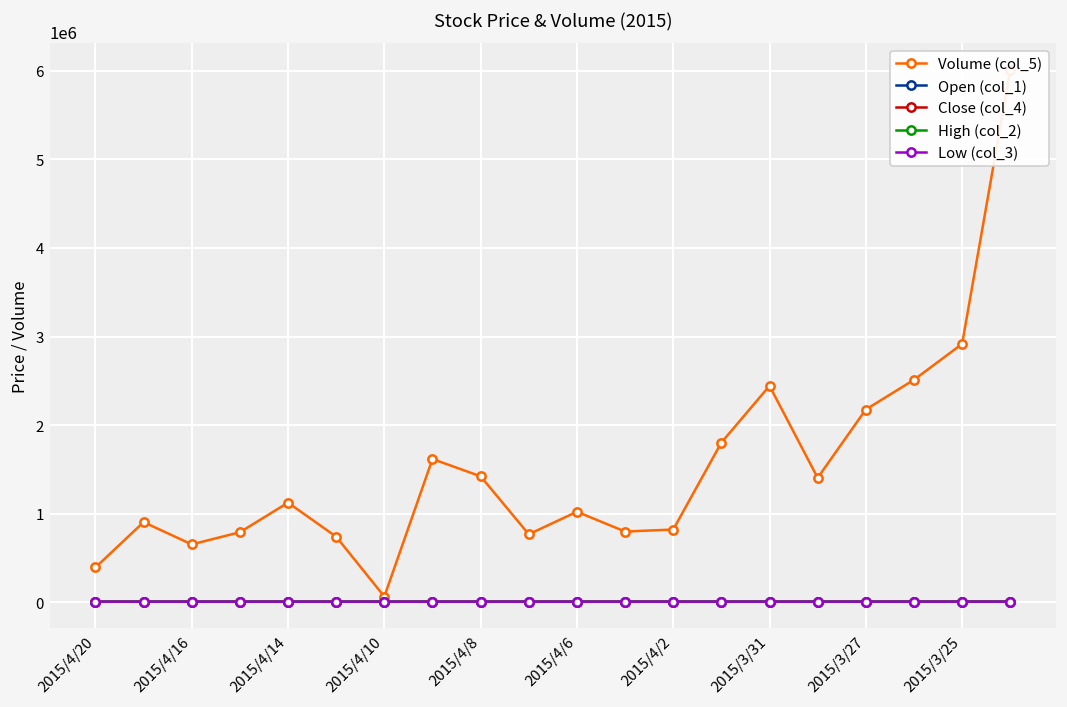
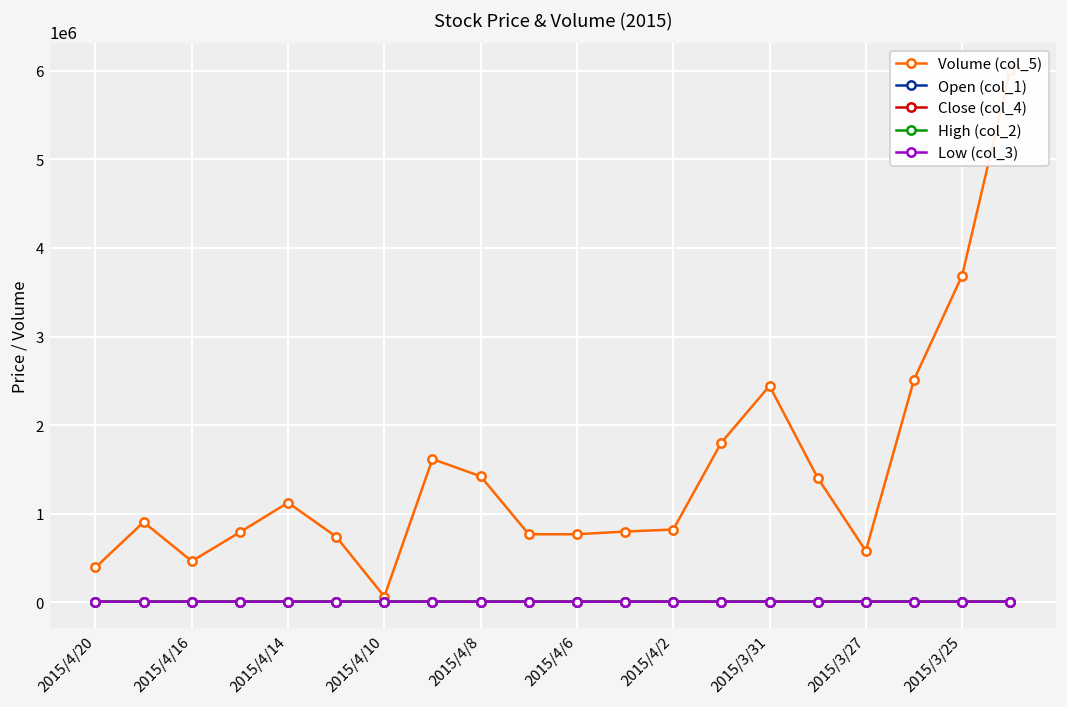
  {
    "Volume (col_5)": {
      "2015/4/20": 400000,
-     "2015/4/16": 700000,
+     "2015/4/16": 500000,
      "2015/4/14": 1100000,
      "2015/4/10": 100000,
      "2015/4/8": 1400000,
-     "2015/4/6": 1000000,
+     "2015/4/6": 800000,
      "2015/4/2": 800000,
      "2015/3/31": 2400000,
-     "2015/3/27": 2200000,
-     "2015/3/25": 2900000
+     "2015/3/27": 600000,
+     "2015/3/25": 3700000
    },
    "Low (col_3)": {
      "2015/4/20": 0,
      "2015/4/16": 0,
      "2015/4/14": 0,
      "2015/4/10": 0,
      "2015/4/8": 0,
      "2015/4/6": 0,
      "2015/4/2": 0,
      "2015/3/31": 0,
      "2015/3/27": 0,
      "2015/3/25": 0
    }
  }
